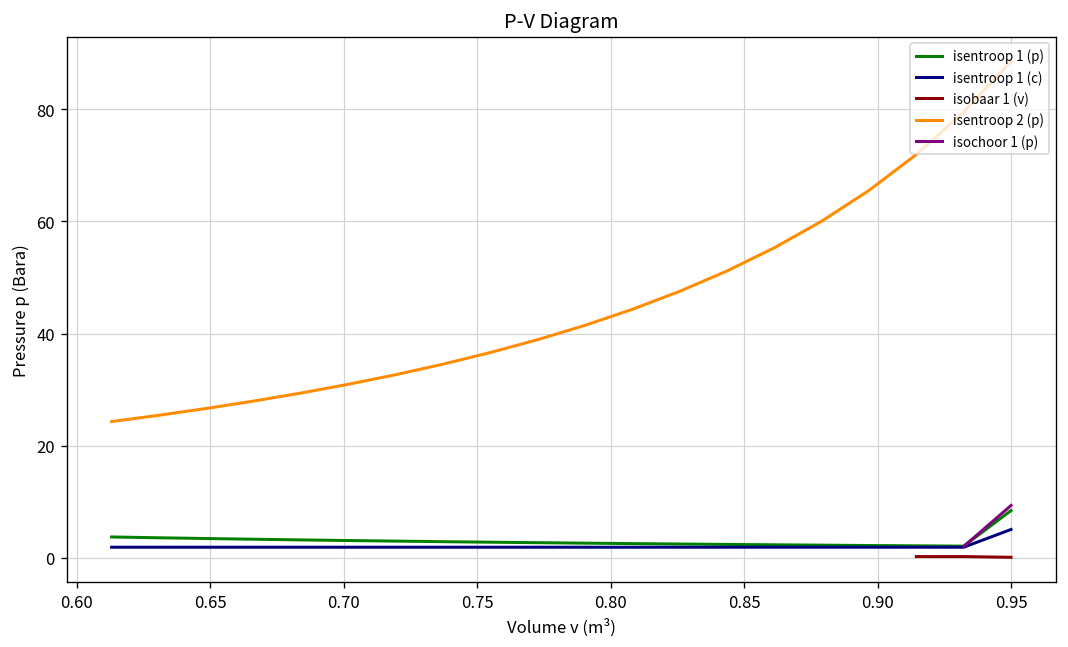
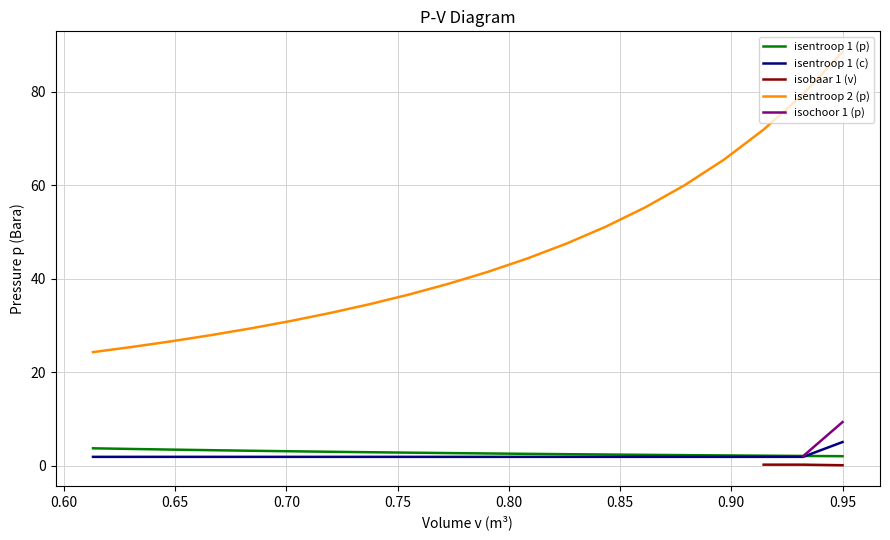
  {
    "isentroop 1 (p)": {
-     "0.95": 8
+     "0.95": 2
    },
    "isentroop 1 (c)": {
      "0.95": 5
    },
    "isobaar 1 (v)": {
      "0.95": 0
    },
    "isochoor 1 (p)": {
      "0.95": 9
    }
  }
